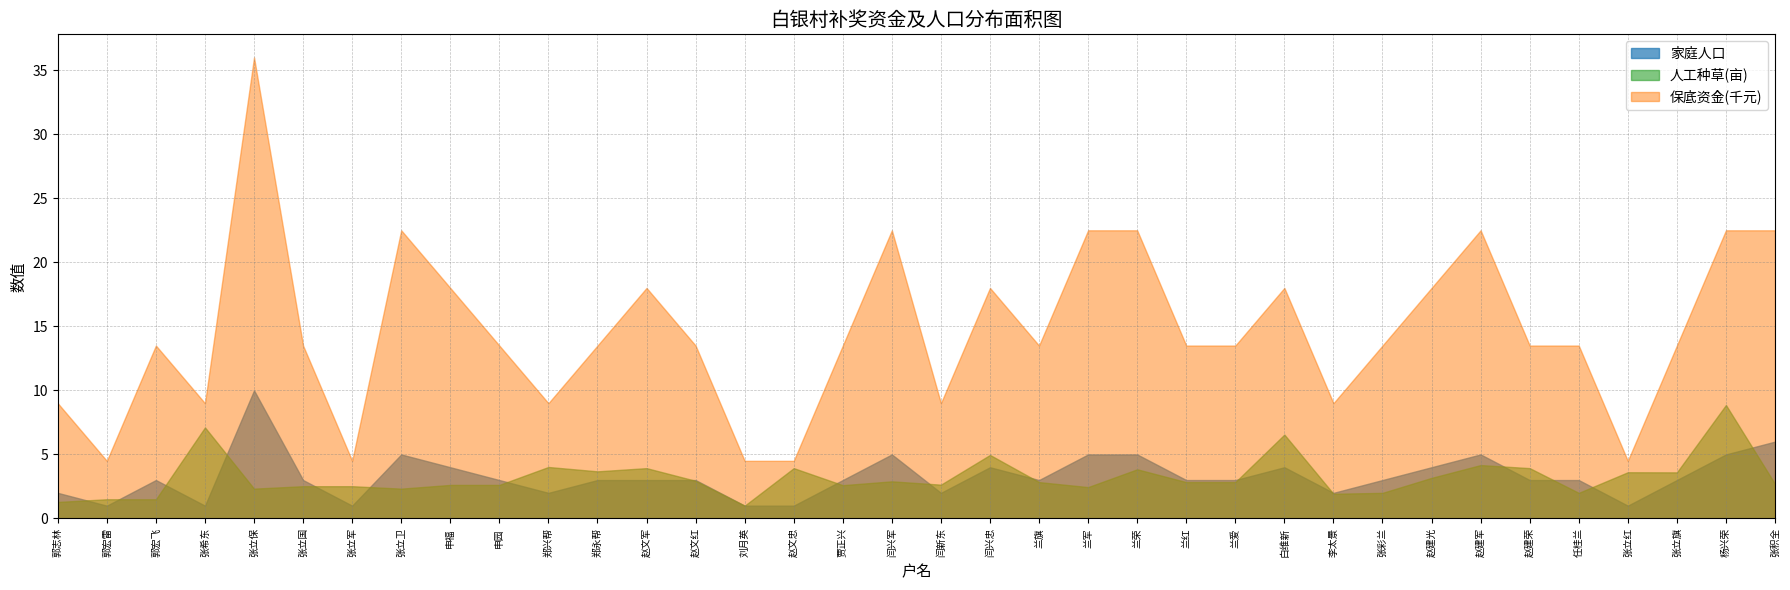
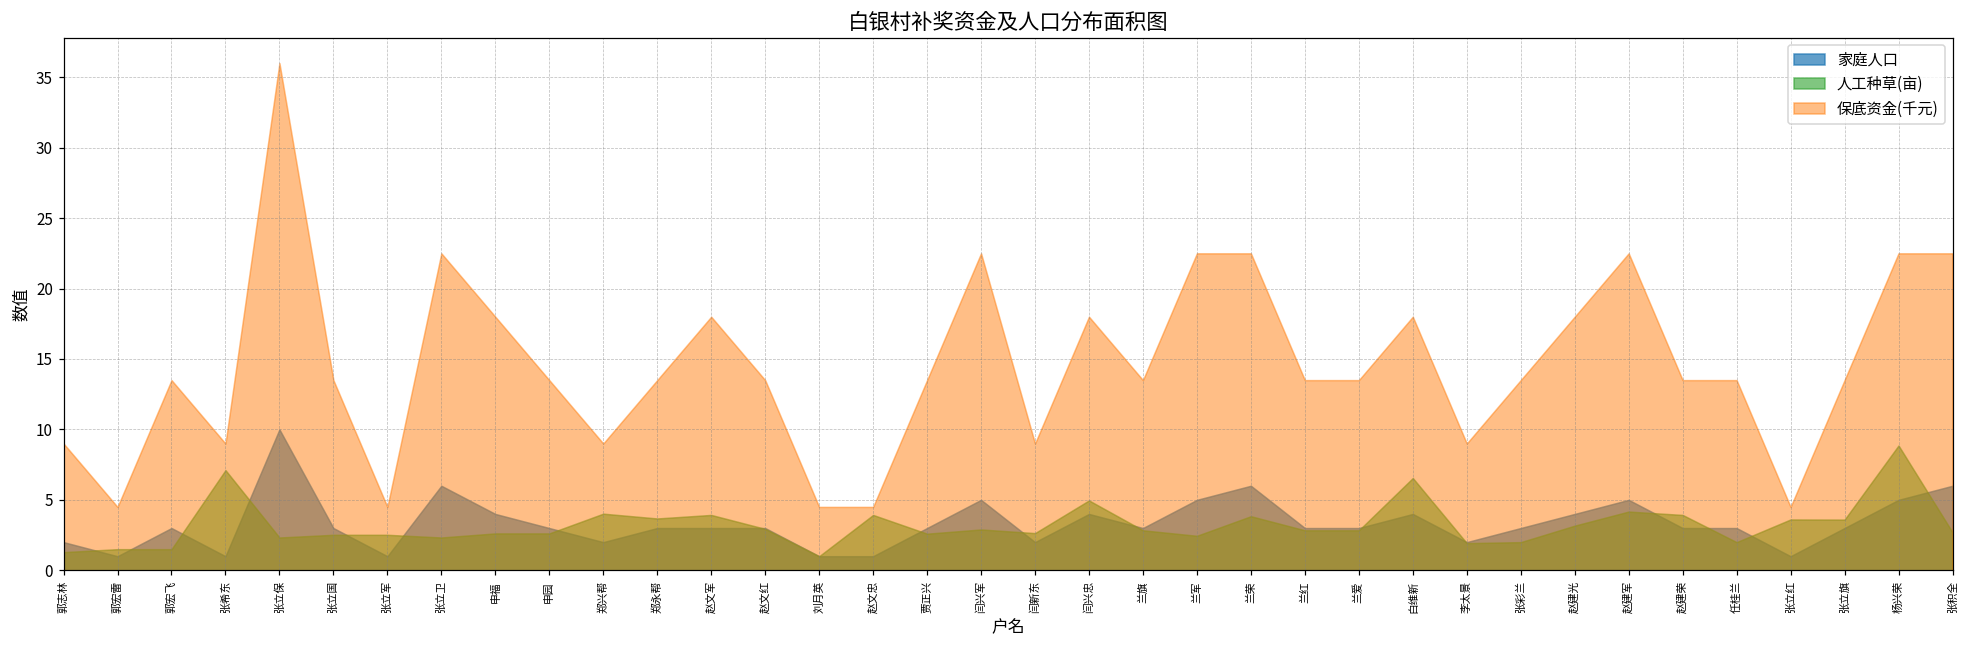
  {
    "家庭人口": {
      "郭志林": 2,
      "郭宏雷": 1,
      "郭宏飞": 3,
      "张希东": 1,
      "张立保": 10,
      "张立国": 3,
      "张立军": 1,
-     "张立卫": 5,
+     "张立卫": 6,
      "申福": 4,
      "申园": 3,
      "郑兴帮": 2,
      "郑永帮": 3,
      "赵文军": 3,
      "赵文忠": 1,
      "贾正兴": 3,
      "闫兴军": 5,
      "闫新东": 2,
      "闫兴忠": 4,
      "兰军": 5,
-     "兰荣": 5,
+     "兰荣": 6,
      "白维新": 4,
      "张彩兰": 3,
      "赵建光": 4,
      "赵建军": 5,
      "赵建荣": 3,
      "任桂兰": 3,
      "张立红": 1,
      "张立旗": 3,
      "杨兴荣": 5,
      "张积全": 6
    },
    "人工种草(亩)": {
      "郭志林": 1.3,
      "郭宏雷": 1.5,
      "郭宏飞": 1.5,
      "张希东": 7,
      "张立保": 2.3,
      "张立国": 2.5,
      "张立军": 2.5,
      "张立卫": 2.3,
      "申福": 2.6,
      "申园": 2.6,
      "郑兴帮": 4,
      "郑永帮": 3.7,
      "赵文军": 4,
      "赵文忠": 4,
      "贾正兴": 2.6,
      "闫兴军": 3,
      "闫新东": 2.6,
      "闫兴忠": 5,
      "兰军": 2.5,
      "兰荣": 4,
      "白维新": 6.6,
      "张彩兰": 2,
      "赵建光": 3,
      "赵建军": 4,
      "赵建荣": 4,
      "任桂兰": 2,
      "张立红": 3.6,
      "张立旗": 3.6,
      "杨兴荣": 9,
      "张积全": 2.7
    },
    "保底资金(千元)": {
      "郭志林": 9,
      "郭宏雷": 4.5,
      "郭宏飞": 13.5,
      "张希东": 9,
      "张立保": 36,
      "张立国": 13.5,
      "张立军": 4.5,
      "张立卫": 22.5,
      "申福": 18,
      "申园": 13.5,
      "郑兴帮": 9,
      "郑永帮": 13.5,
      "赵文军": 18,
      "赵文红": 13.5,
      "刘月英": 4.5,
      "赵文忠": 4.5,
      "贾正兴": 13.5,
      "闫兴军": 22.5,
      "闫新东": 9,
      "闫兴忠": 18,
      "兰旗": 13.5,
      "兰军": 22.5,
      "兰荣": 22.5,
      "兰红": 13.5,
      "兰爱": 13.5,
      "白维新": 18,
      "李太景": 9,
      "张彩兰": 13.5,
      "赵建光": 18,
      "赵建军": 22.5,
      "赵建荣": 13.5,
      "任桂兰": 13.5,
      "张立红": 4.5,
      "张立旗": 13.5,
      "杨兴荣": 22.5,
      "张积全": 22.5
    }
  }
